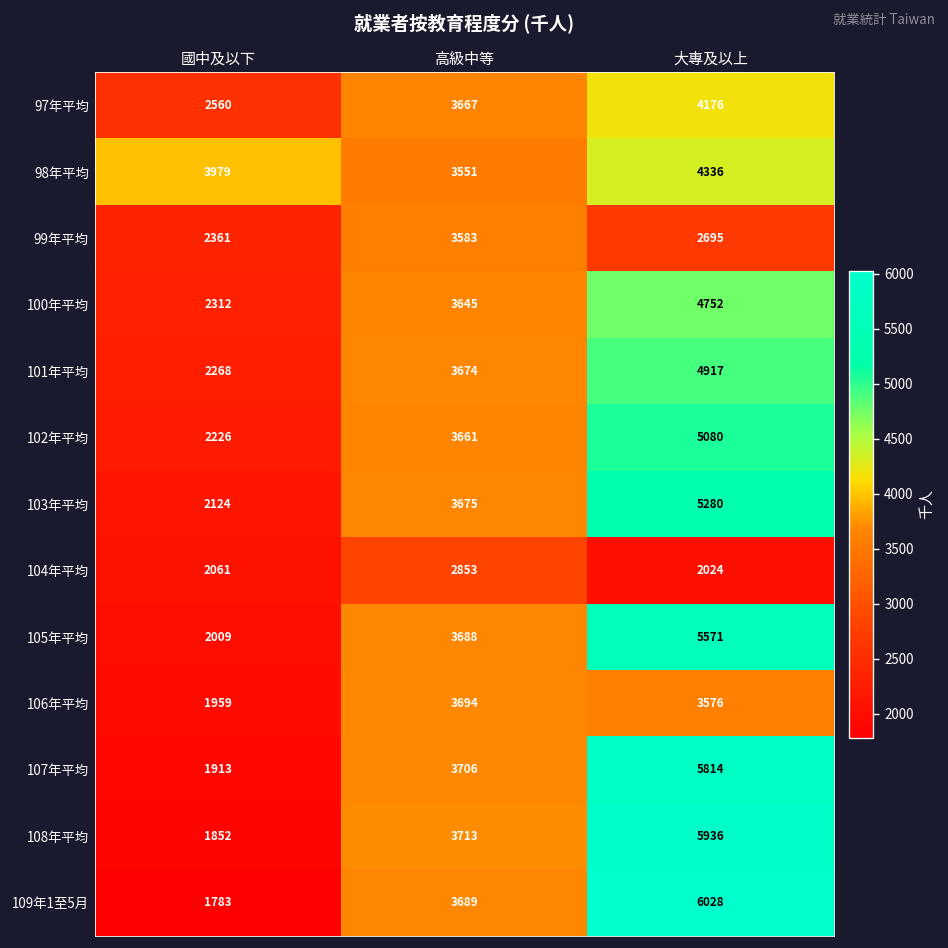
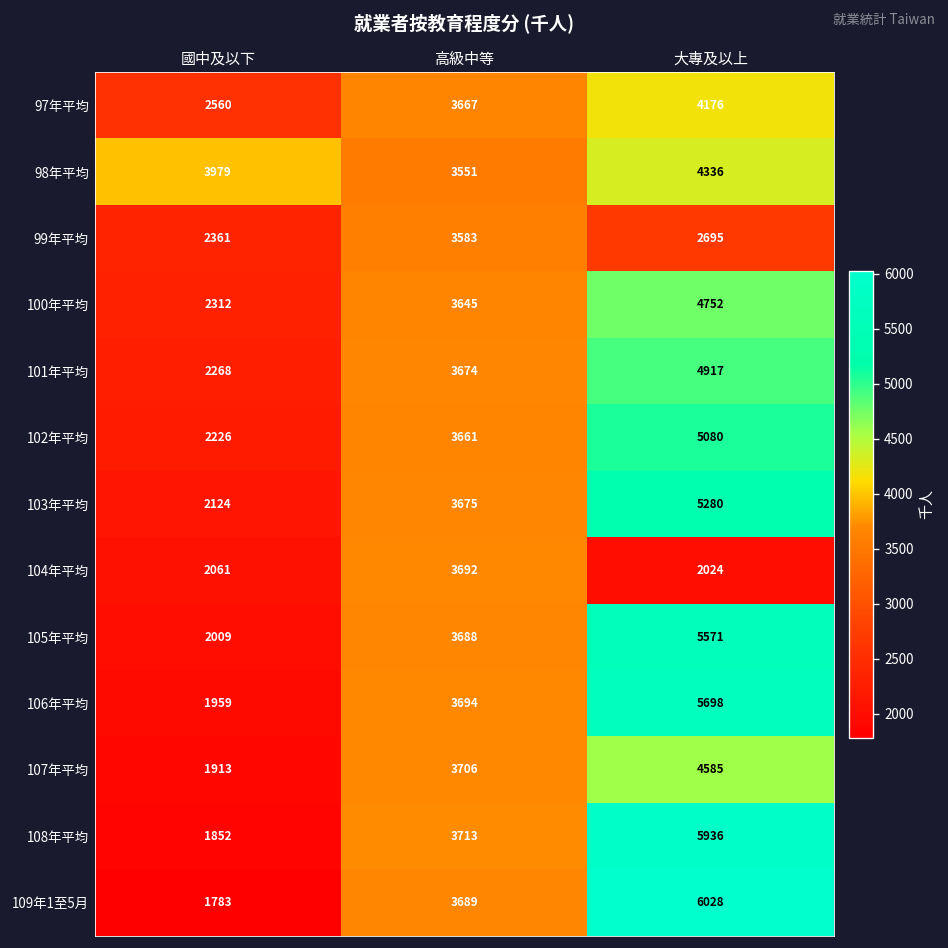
  {
    "97年平均": {
      "國中及以下": 2560,
      "高級中等": 3667,
      "大專及以上": 4176
    },
    "98年平均": {
      "國中及以下": 3979,
      "高級中等": 3551,
      "大專及以上": 4336
    },
    "99年平均": {
      "國中及以下": 2361,
      "高級中等": 3583,
      "大專及以上": 2695
    },
    "100年平均": {
      "國中及以下": 2312,
      "高級中等": 3645,
      "大專及以上": 4752
    },
    "101年平均": {
      "國中及以下": 2268,
      "高級中等": 3674,
      "大專及以上": 4917
    },
    "102年平均": {
      "國中及以下": 2226,
      "高級中等": 3661,
      "大專及以上": 5080
    },
    "103年平均": {
      "國中及以下": 2124,
      "高級中等": 3675,
      "大專及以上": 5280
    },
    "104年平均": {
      "國中及以下": 2061,
-     "高級中等": 2853,
+     "高級中等": 3692,
      "大專及以上": 2024
    },
    "105年平均": {
      "國中及以下": 2009,
      "高級中等": 3688,
      "大專及以上": 5571
    },
    "106年平均": {
      "國中及以下": 1959,
      "高級中等": 3694,
-     "大專及以上": 3576
+     "大專及以上": 5698
    },
    "107年平均": {
      "國中及以下": 1913,
      "高級中等": 3706,
-     "大專及以上": 5814
+     "大專及以上": 4585
    },
    "108年平均": {
      "國中及以下": 1852,
      "高級中等": 3713,
      "大專及以上": 5936
    },
    "109年1至5月": {
      "國中及以下": 1783,
      "高級中等": 3689,
      "大專及以上": 6028
    }
  }
